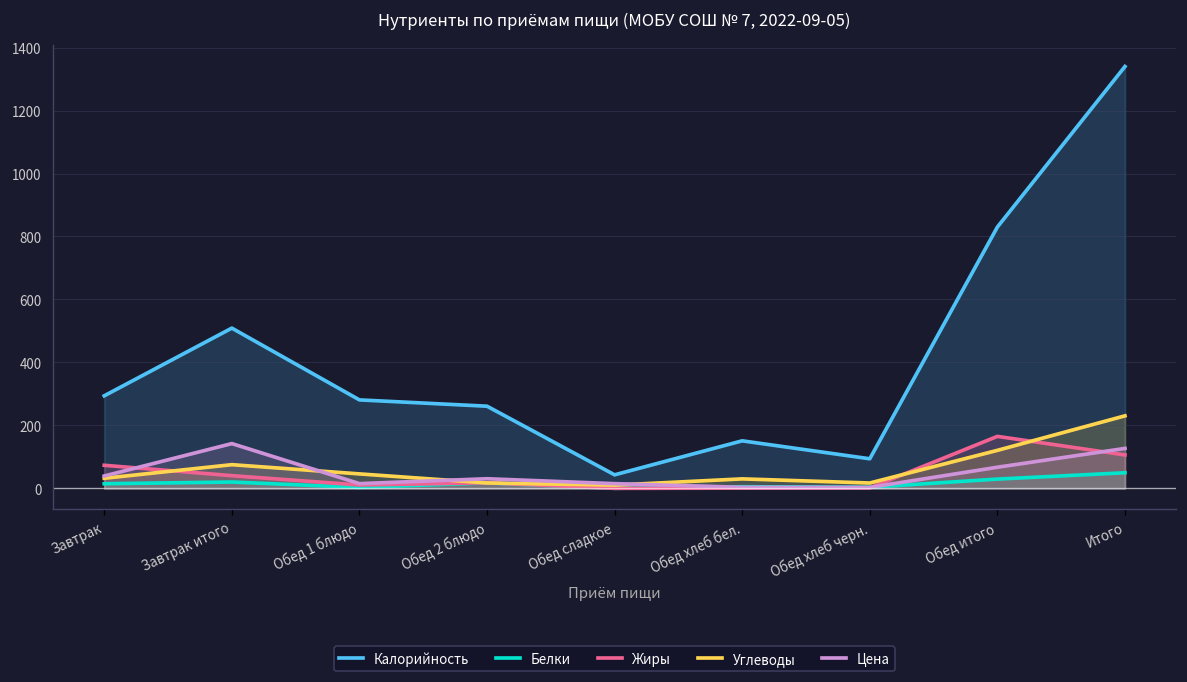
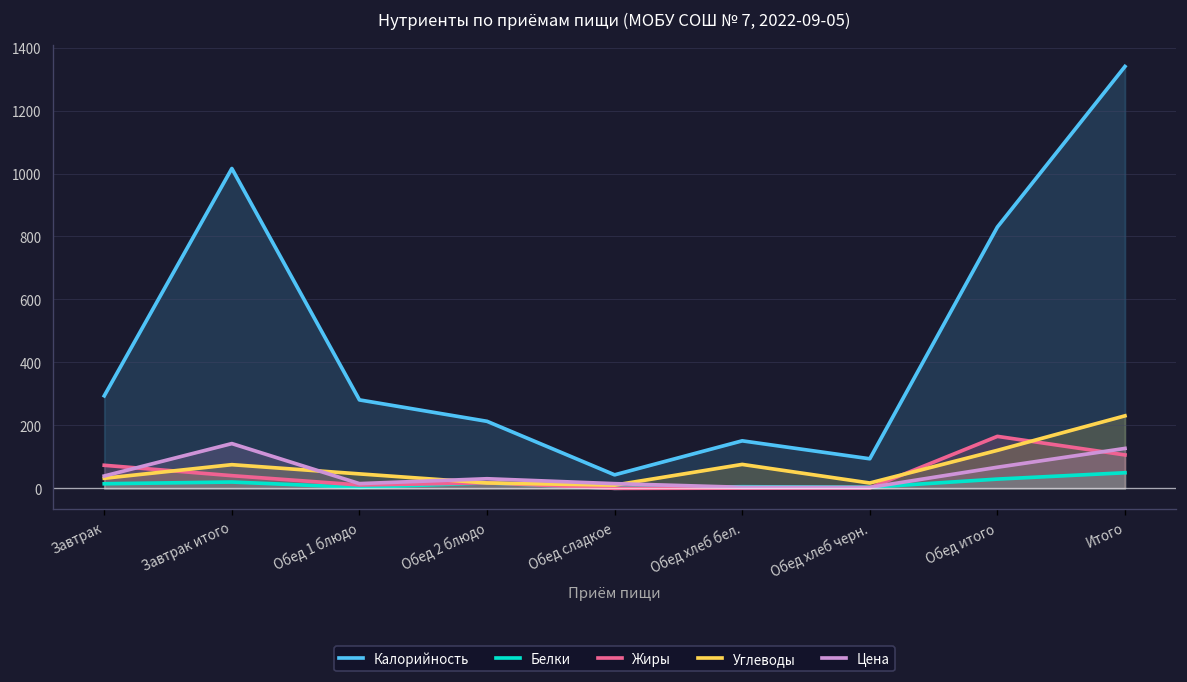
  {
    "Калорийность": {
      "Завтрак": 290,
-     "Завтрак итого": 510,
+     "Завтрак итого": 1020,
      "Обед 1 блюдо": 280,
-     "Обед 2 блюдо": 260,
+     "Обед 2 блюдо": 210,
      "Обед сладкое": 40,
      "Обед хлеб бел.": 150,
      "Обед хлеб черн.": 90,
      "Обед итого": 830,
      "Итого": 1340
    },
    "Белки": {
      "Завтрак": 10,
      "Завтрак итого": 20,
      "Обед итого": 30,
      "Итого": 50
    },
    "Жиры": {
      "Завтрак": 70,
      "Завтрак итого": 40,
      "Обед итого": 170,
      "Итого": 110
    },
    "Углеводы": {
      "Завтрак итого": 80,
      "Обед 1 блюдо": 50,
-     "Обед хлеб бел.": 30,
+     "Обед хлеб бел.": 80,
      "Обед хлеб черн.": 20,
      "Обед итого": 120,
      "Итого": 230
    },
    "Цена": {
      "Завтрак итого": 140,
      "Обед 2 блюдо": 30,
      "Обед итого": 70,
      "Итого": 130
    }
  }
